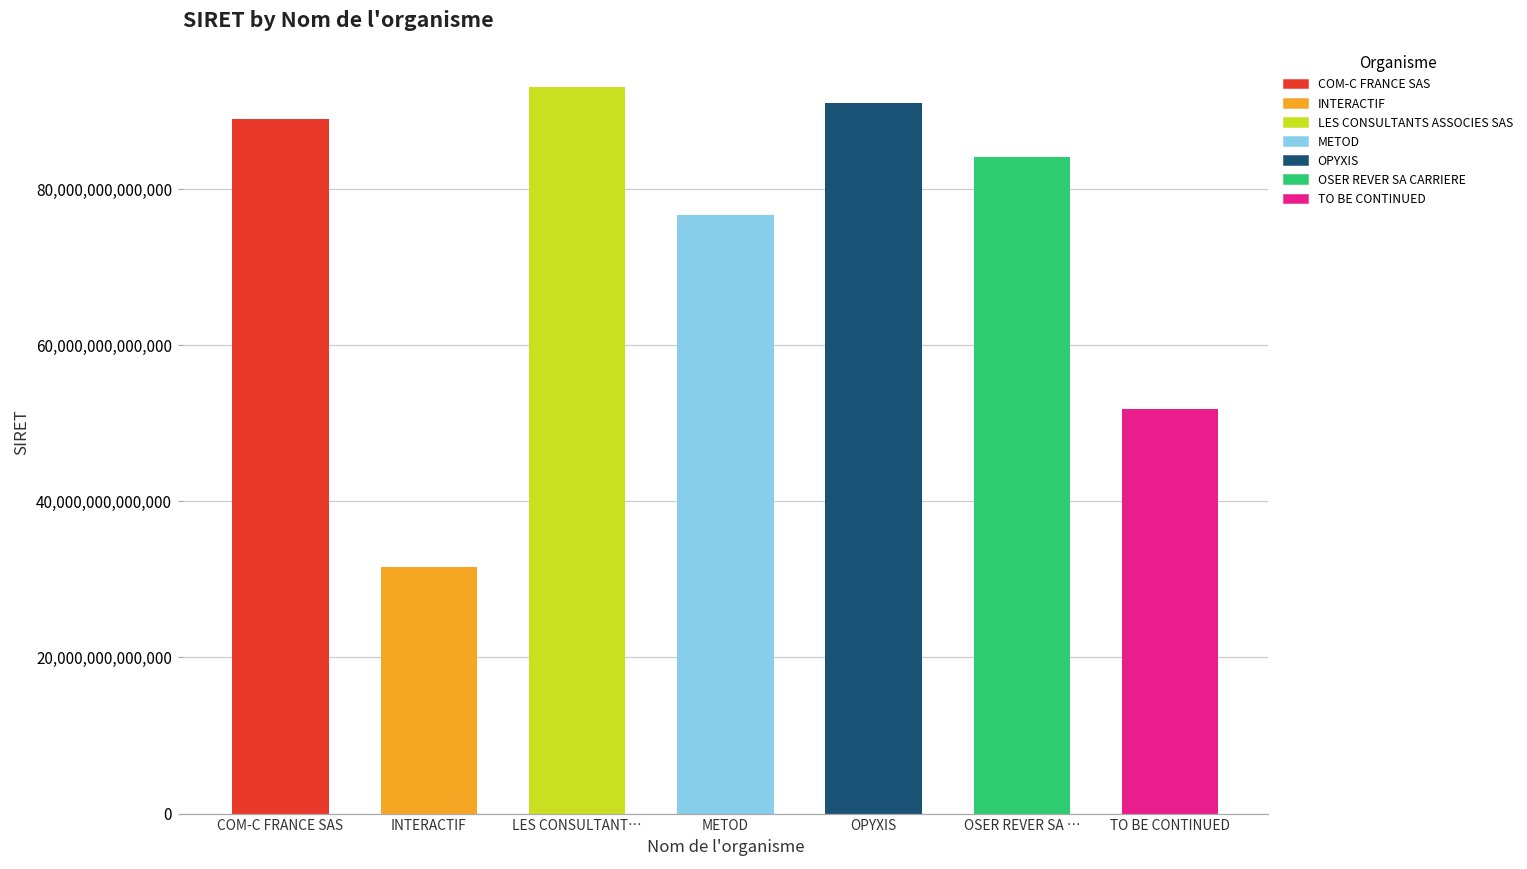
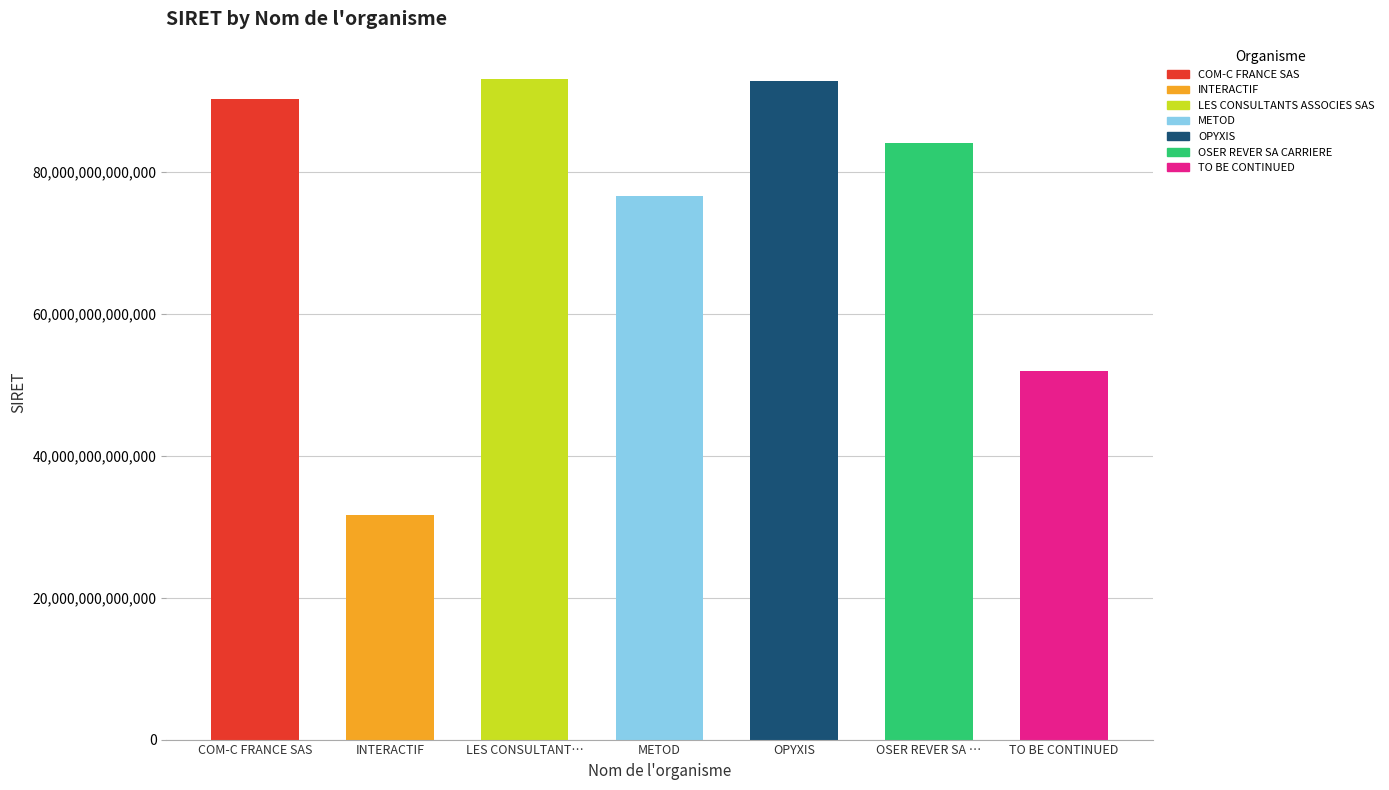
  {
-   "COM-C FRANCE SAS": "89,000,000,000,000",
+   "COM-C FRANCE SAS": "90,000,000,000,000",
    "INTERACTIF": "32,000,000,000,000",
    "LES CONSULTANT…": "93,000,000,000,000",
    "METOD": "77,000,000,000,000",
-   "OPYXIS": "91,000,000,000,000",
+   "OPYXIS": "93,000,000,000,000",
    "OSER REVER SA …": "84,000,000,000,000",
    "TO BE CONTINUED": "52,000,000,000,000"
  }
